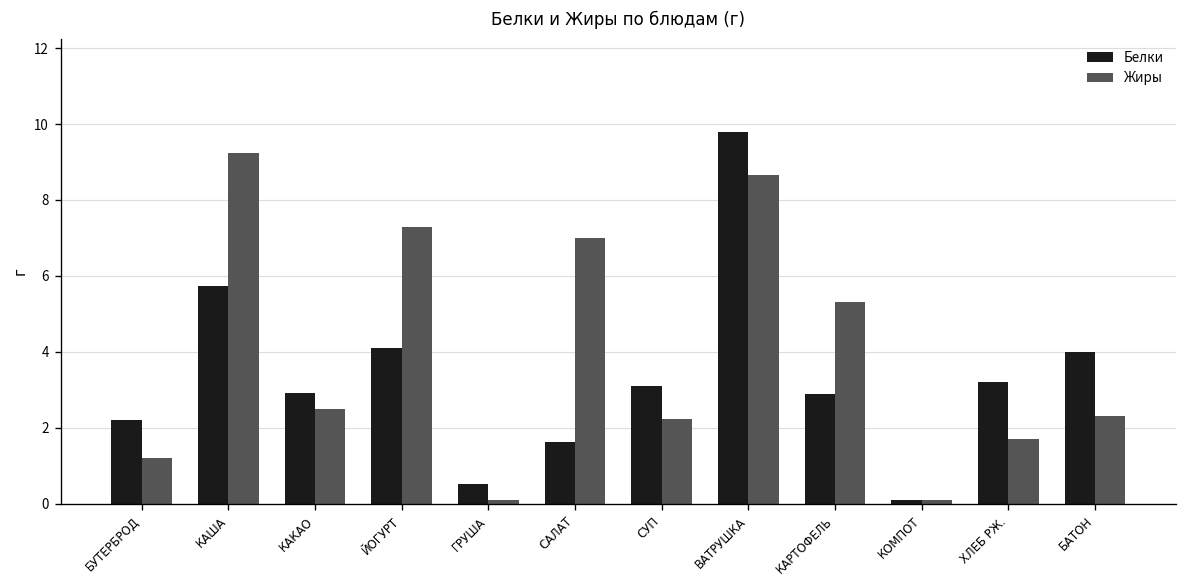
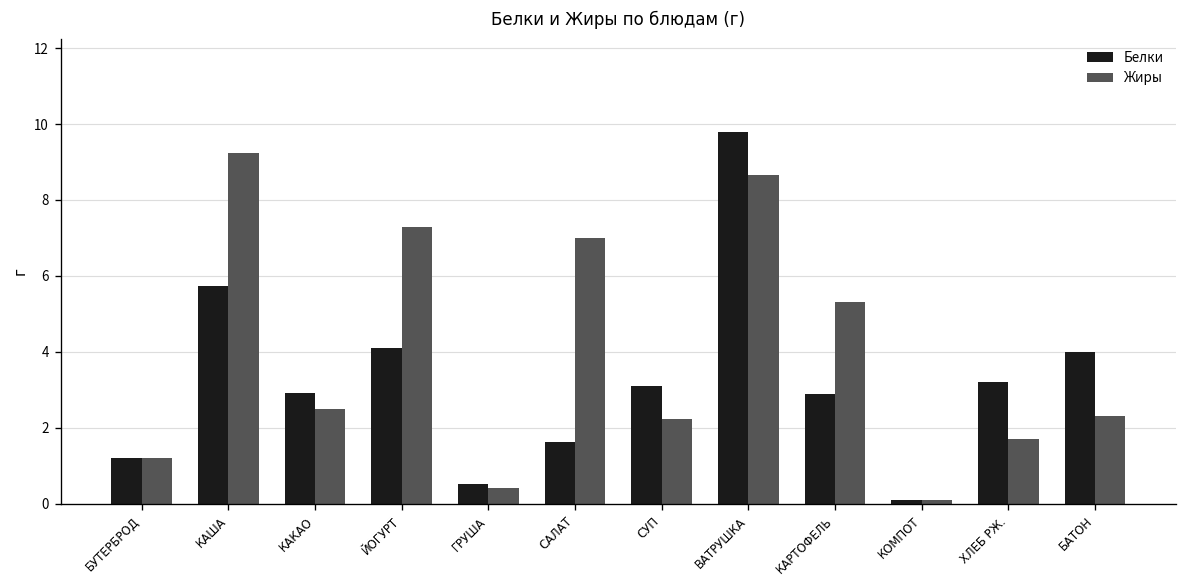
  {
    "Белки": {
-     "БУТЕРБРОД": 2.2,
+     "БУТЕРБРОД": 1.2,
      "КАША": 5.7,
      "КАКАО": 2.9,
      "ЙОГУРТ": 4.1,
      "ГРУША": 0.5,
      "САЛАТ": 1.6,
      "СУП": 3.1,
      "ВАТРУШКА": 9.8,
      "КАРТОФЕЛЬ": 2.9,
      "КОМПОТ": 0.1,
      "ХЛЕБ РЖ.": 3.2,
      "БАТОН": 4.0
    },
    "Жиры": {
      "БУТЕРБРОД": 1.2,
      "КАША": 9.3,
      "КАКАО": 2.5,
      "ЙОГУРТ": 7.3,
-     "ГРУША": 0.1,
+     "ГРУША": 0.4,
      "САЛАТ": 7.0,
      "СУП": 2.2,
      "ВАТРУШКА": 8.7,
      "КАРТОФЕЛЬ": 5.3,
      "КОМПОТ": 0.1,
      "ХЛЕБ РЖ.": 1.7,
      "БАТОН": 2.3
    }
  }
